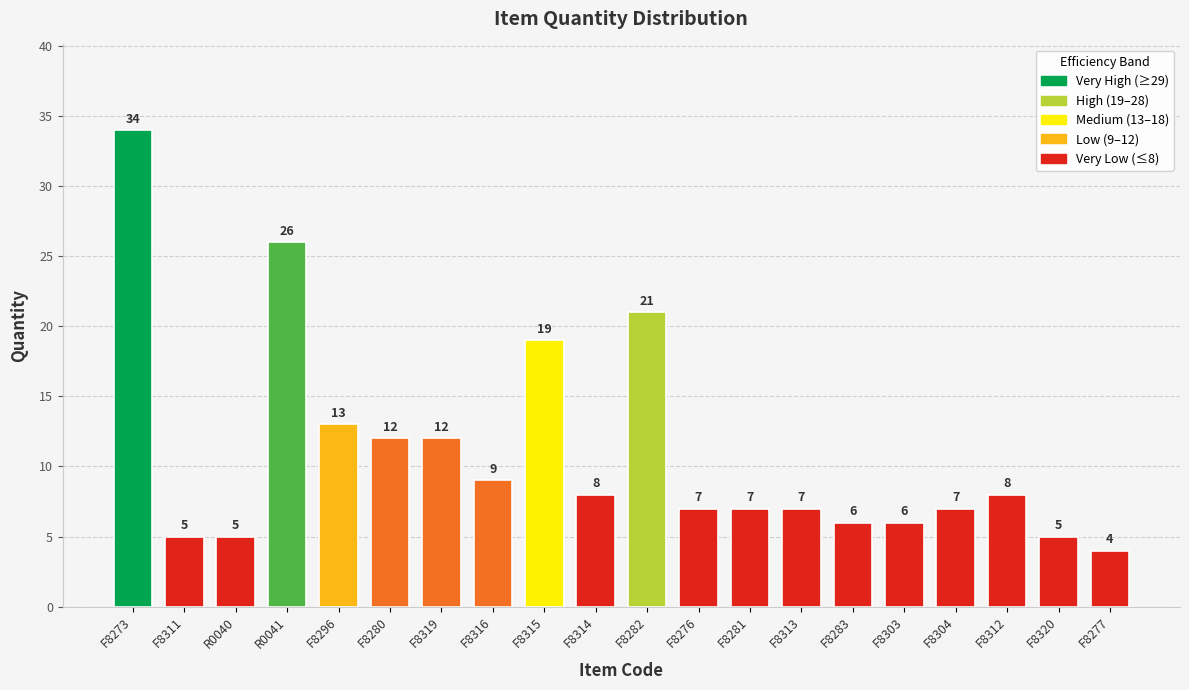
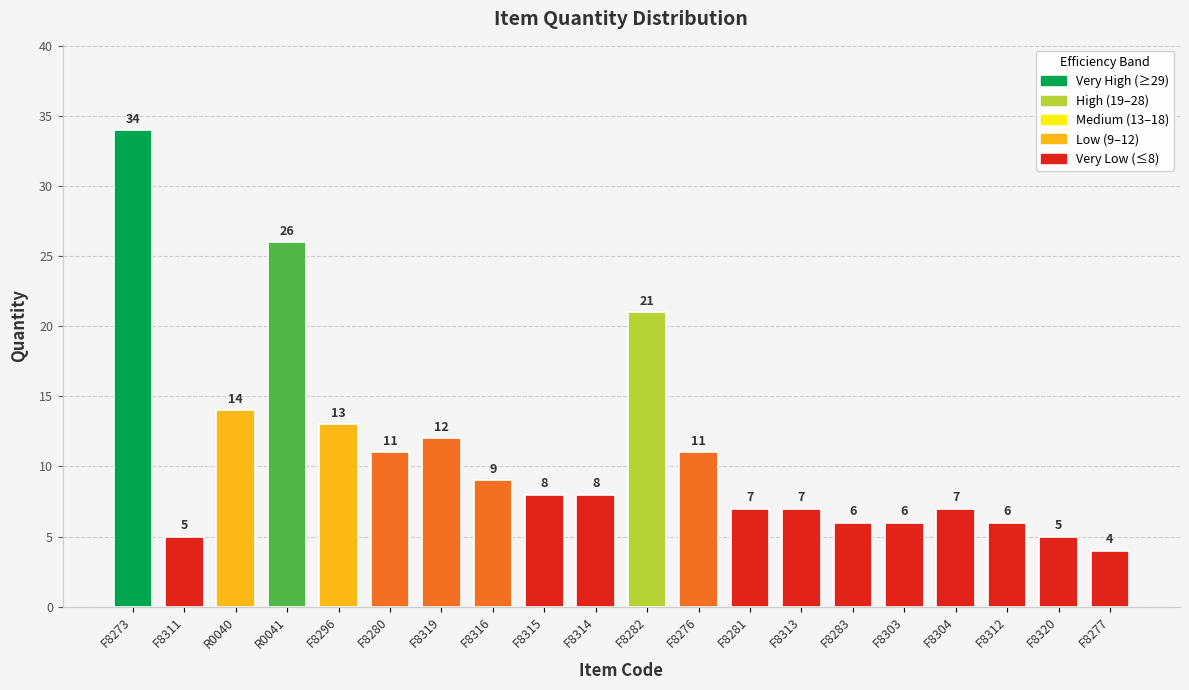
  {
    "F8273": 34,
    "F8311": 5,
-   "R0040": 5,
+   "R0040": 14,
    "R0041": 26,
    "F8296": 13,
-   "F8280": 12,
+   "F8280": 11,
    "F8319": 12,
    "F8316": 9,
-   "F8315": 19,
+   "F8315": 8,
    "F8314": 8,
    "F8282": 21,
-   "F8276": 7,
+   "F8276": 11,
    "F8281": 7,
    "F8313": 7,
    "F8283": 6,
    "F8303": 6,
    "F8304": 7,
-   "F8312": 8,
+   "F8312": 6,
    "F8320": 5,
    "F8277": 4
  }
